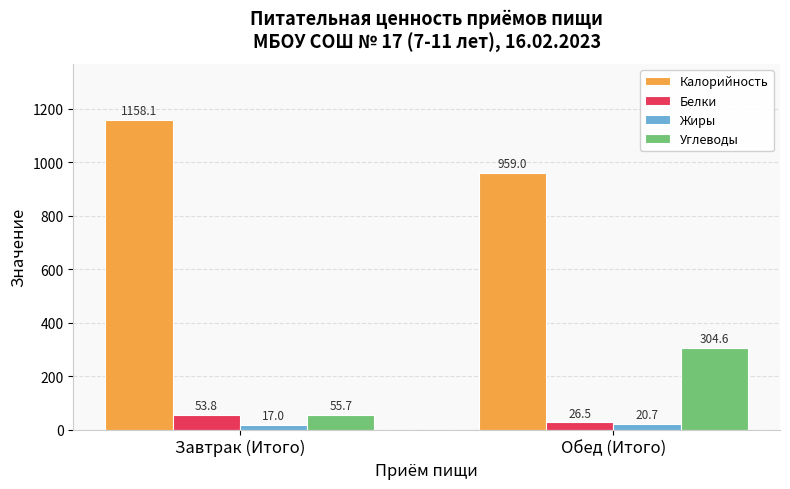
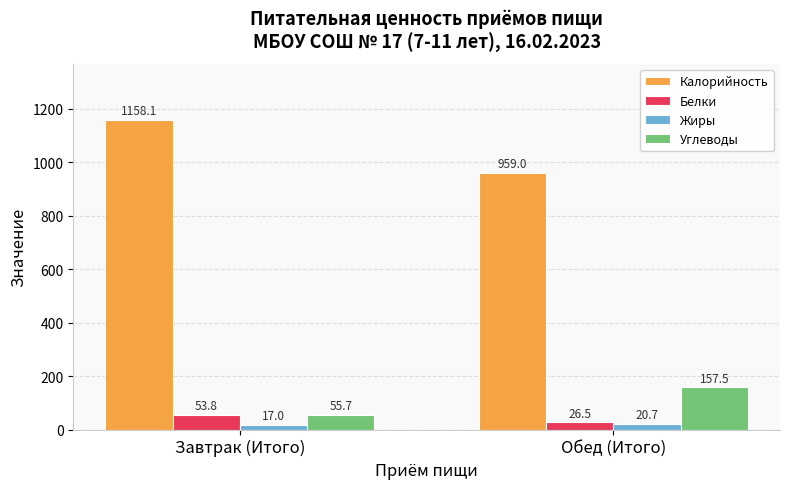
  {
    "Калорийность": {
      "Завтрак (Итого)": 1158.1,
      "Обед (Итого)": 959.0
    },
    "Белки": {
      "Завтрак (Итого)": 53.8,
      "Обед (Итого)": 26.5
    },
    "Жиры": {
      "Завтрак (Итого)": 17.0,
      "Обед (Итого)": 20.7
    },
    "Углеводы": {
      "Завтрак (Итого)": 55.7,
-     "Обед (Итого)": 304.6
+     "Обед (Итого)": 157.5
    }
  }
